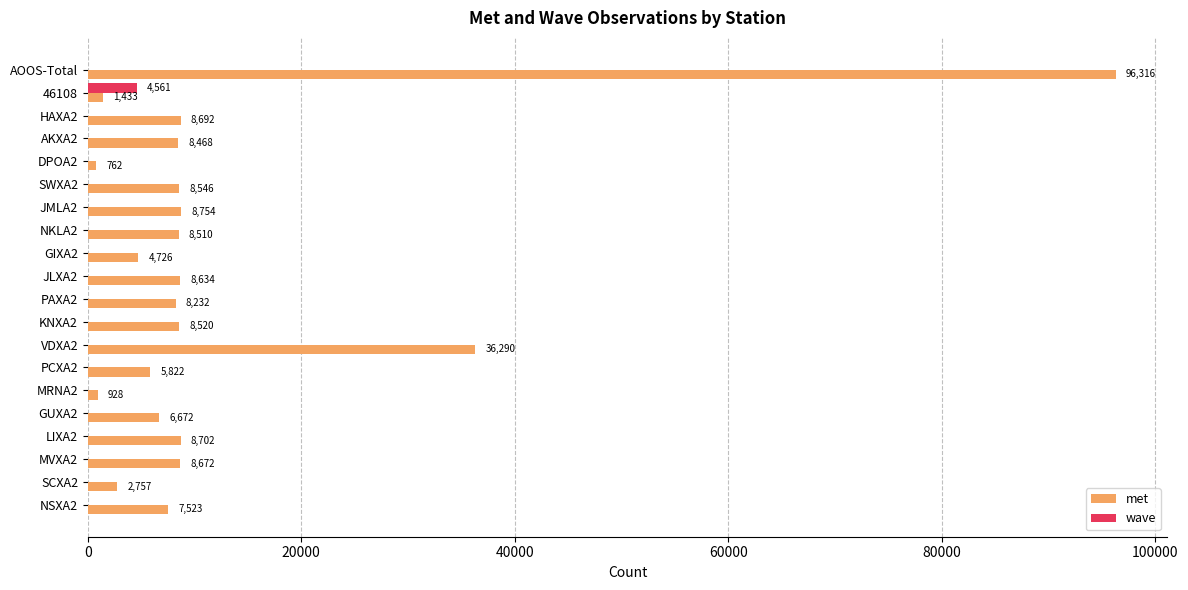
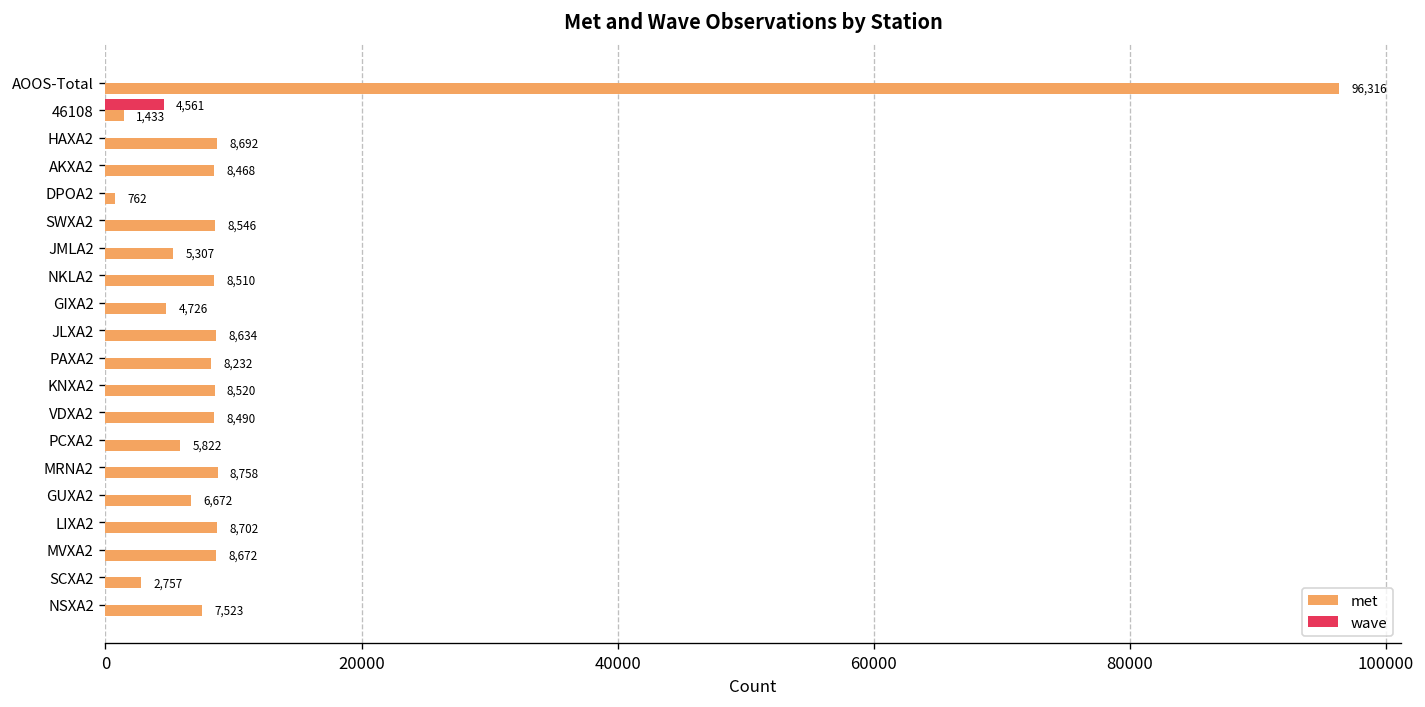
  {
    "met": {
      "AOOS-Total": "96,316",
      "46108": "1,433",
      "HAXA2": "8,692",
      "AKXA2": "8,468",
      "DPOA2": "762",
      "SWXA2": "8,546",
-     "JMLA2": "8,754",
+     "JMLA2": "5,307",
      "NKLA2": "8,510",
      "GIXA2": "4,726",
      "JLXA2": "8,634",
      "PAXA2": "8,232",
      "KNXA2": "8,520",
-     "VDXA2": "36,290",
+     "VDXA2": "8,490",
      "PCXA2": "5,822",
-     "MRNA2": "928",
+     "MRNA2": "8,758",
      "GUXA2": "6,672",
      "LIXA2": "8,702",
      "MVXA2": "8,672",
      "SCXA2": "2,757",
      "NSXA2": "7,523"
    },
    "wave": {
      "46108": "4,561"
    }
  }
